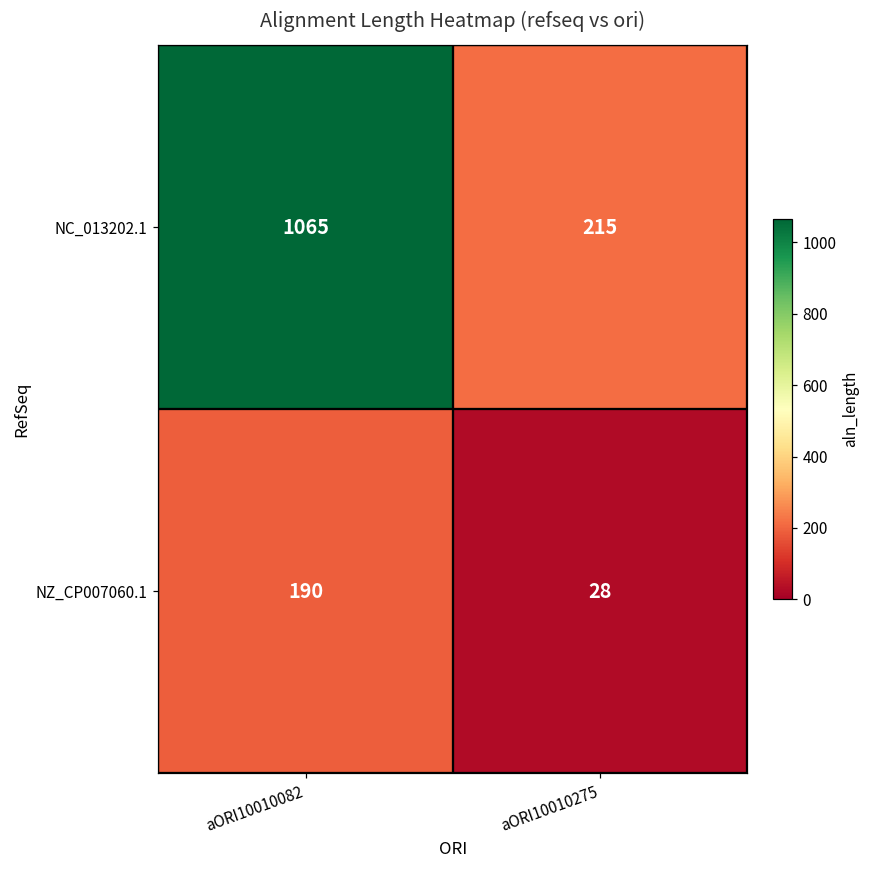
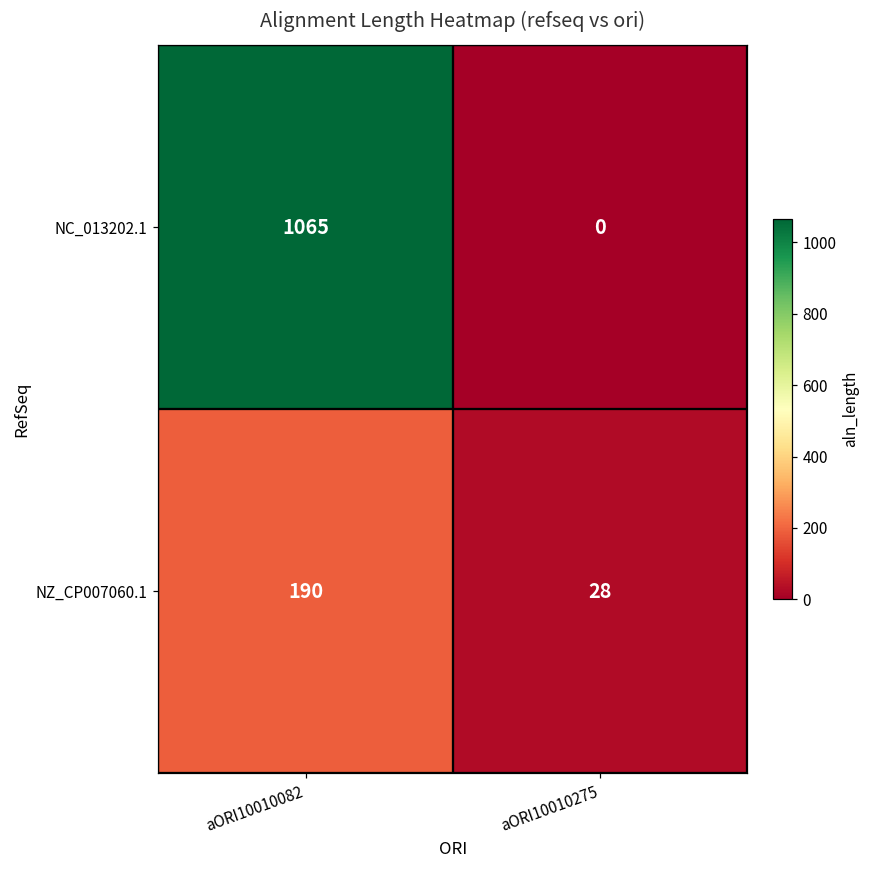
  {
    "NC_013202.1": {
      "aORI10010082": 1065,
-     "aORI10010275": 215
+     "aORI10010275": 0
    },
    "NZ_CP007060.1": {
      "aORI10010082": 190,
      "aORI10010275": 28
    }
  }
